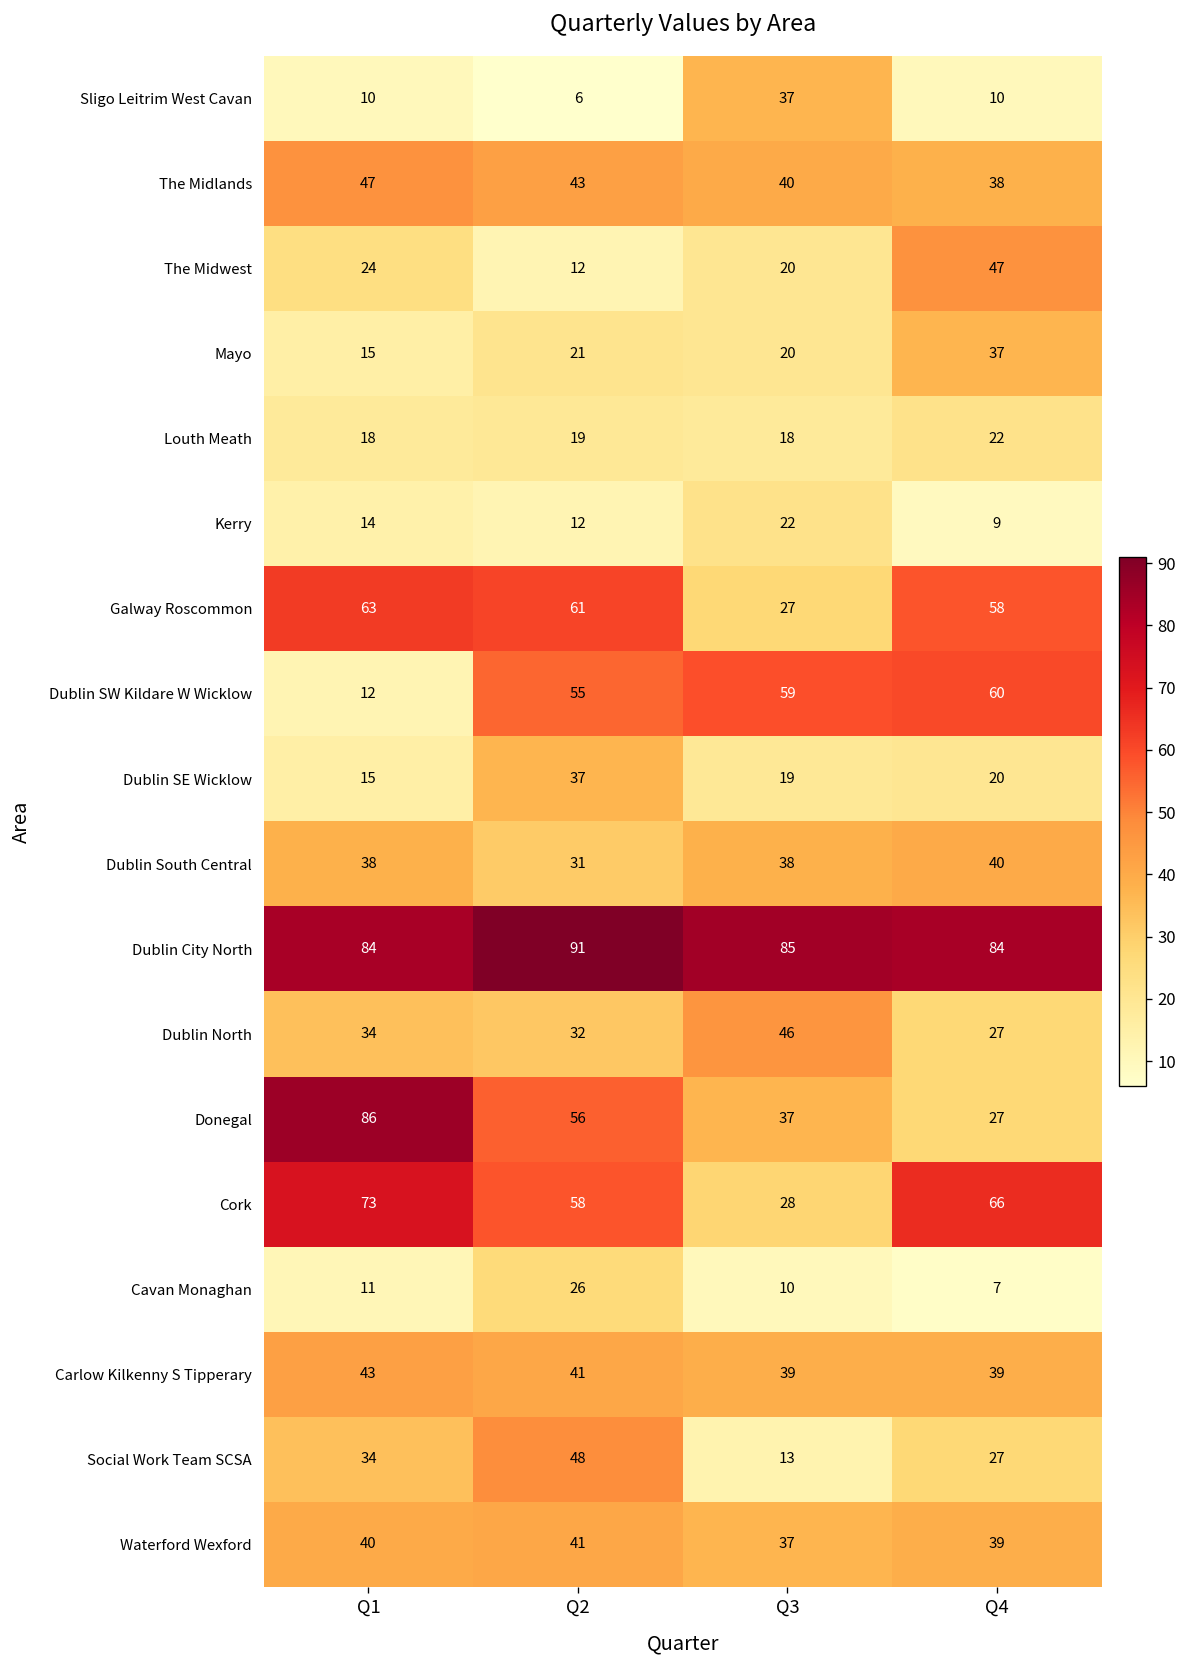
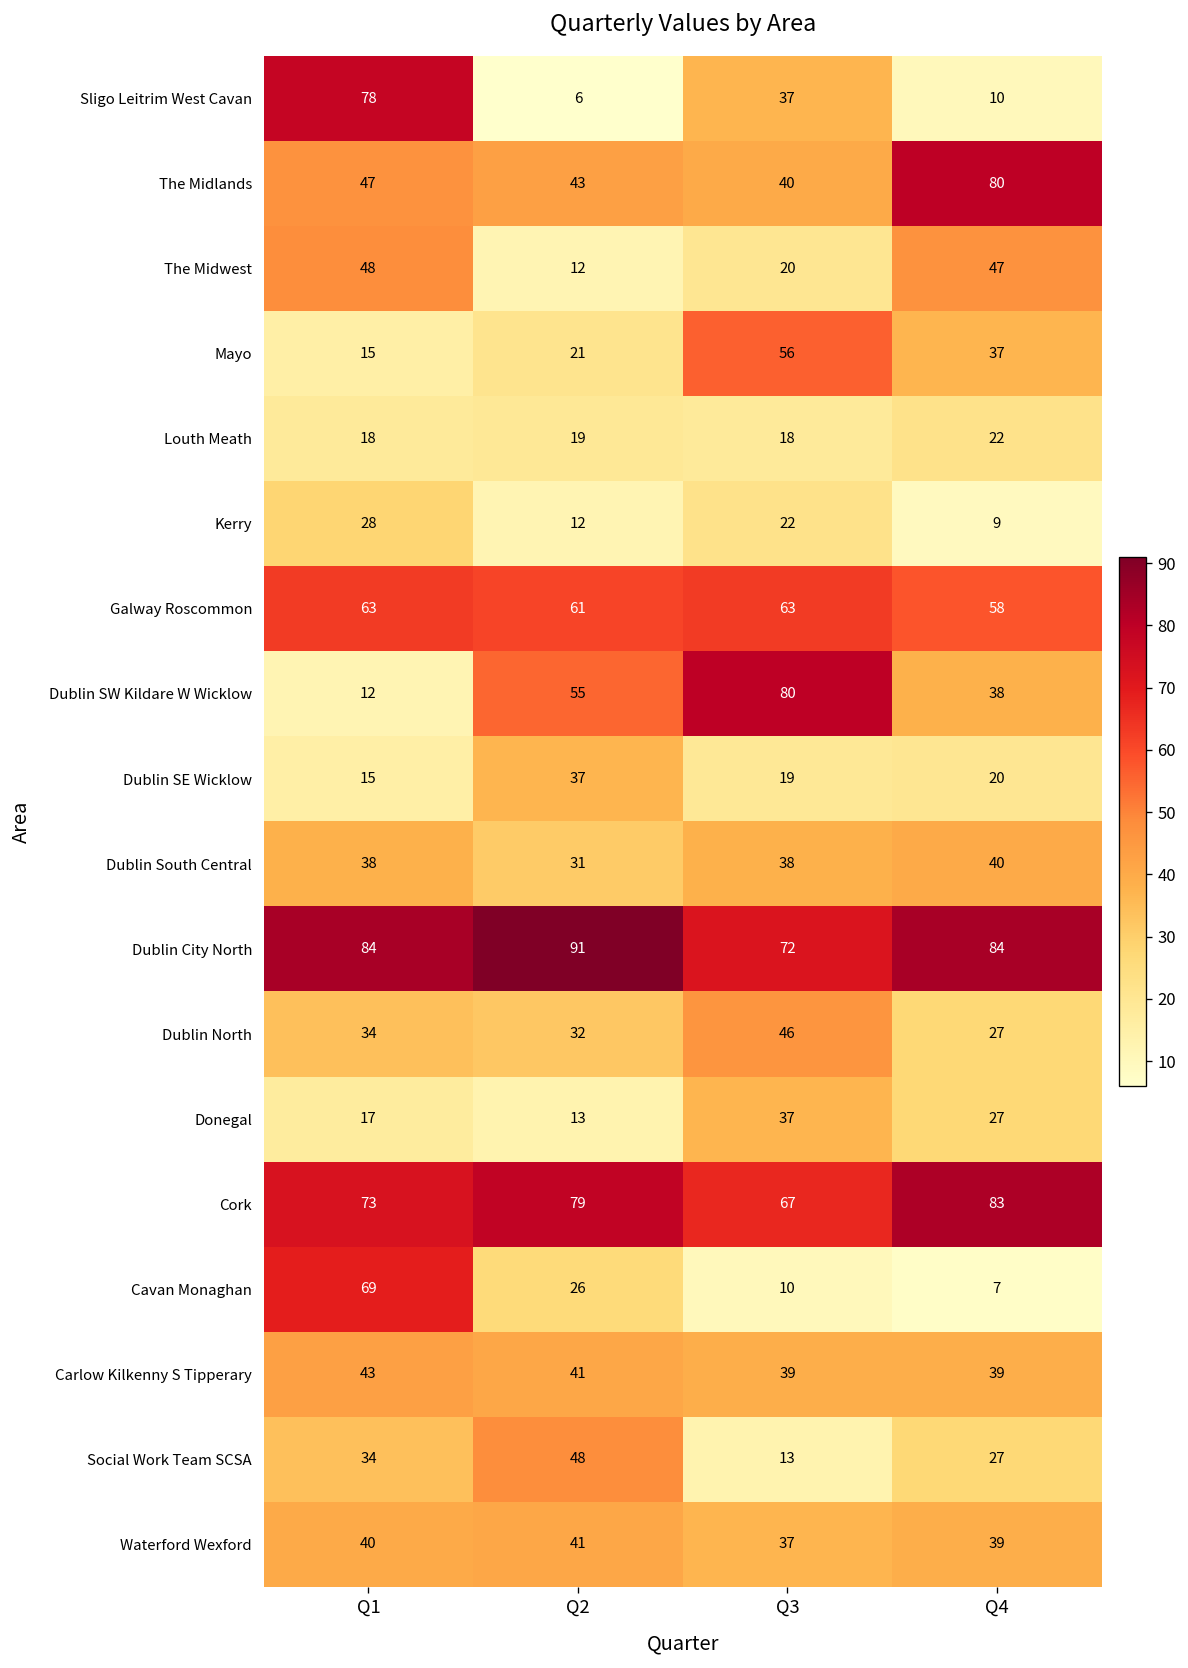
  {
    "Sligo Leitrim West Cavan": {
-     "Q1": 10,
+     "Q1": 78,
      "Q2": 6,
      "Q3": 37,
      "Q4": 10
    },
    "The Midlands": {
      "Q1": 47,
      "Q2": 43,
      "Q3": 40,
-     "Q4": 38
+     "Q4": 80
    },
    "The Midwest": {
-     "Q1": 24,
+     "Q1": 48,
      "Q2": 12,
      "Q3": 20,
      "Q4": 47
    },
    "Mayo": {
      "Q1": 15,
      "Q2": 21,
-     "Q3": 20,
+     "Q3": 56,
      "Q4": 37
    },
    "Louth Meath": {
      "Q1": 18,
      "Q2": 19,
      "Q3": 18,
      "Q4": 22
    },
    "Kerry": {
-     "Q1": 14,
+     "Q1": 28,
      "Q2": 12,
      "Q3": 22,
      "Q4": 9
    },
    "Galway Roscommon": {
      "Q1": 63,
      "Q2": 61,
-     "Q3": 27,
+     "Q3": 63,
      "Q4": 58
    },
    "Dublin SW Kildare W Wicklow": {
      "Q1": 12,
      "Q2": 55,
-     "Q3": 59,
-     "Q4": 60
+     "Q3": 80,
+     "Q4": 38
    },
    "Dublin SE Wicklow": {
      "Q1": 15,
      "Q2": 37,
      "Q3": 19,
      "Q4": 20
    },
    "Dublin South Central": {
      "Q1": 38,
      "Q2": 31,
      "Q3": 38,
      "Q4": 40
    },
    "Dublin City North": {
      "Q1": 84,
      "Q2": 91,
-     "Q3": 85,
+     "Q3": 72,
      "Q4": 84
    },
    "Dublin North": {
      "Q1": 34,
      "Q2": 32,
      "Q3": 46,
      "Q4": 27
    },
    "Donegal": {
-     "Q1": 86,
-     "Q2": 56,
+     "Q1": 17,
+     "Q2": 13,
      "Q3": 37,
      "Q4": 27
    },
    "Cork": {
      "Q1": 73,
-     "Q2": 58,
-     "Q3": 28,
-     "Q4": 66
+     "Q2": 79,
+     "Q3": 67,
+     "Q4": 83
    },
    "Cavan Monaghan": {
-     "Q1": 11,
+     "Q1": 69,
      "Q2": 26,
      "Q3": 10,
      "Q4": 7
    },
    "Carlow Kilkenny S Tipperary": {
      "Q1": 43,
      "Q2": 41,
      "Q3": 39,
      "Q4": 39
    },
    "Social Work Team SCSA": {
      "Q1": 34,
      "Q2": 48,
      "Q3": 13,
      "Q4": 27
    },
    "Waterford Wexford": {
      "Q1": 40,
      "Q2": 41,
      "Q3": 37,
      "Q4": 39
    }
  }
